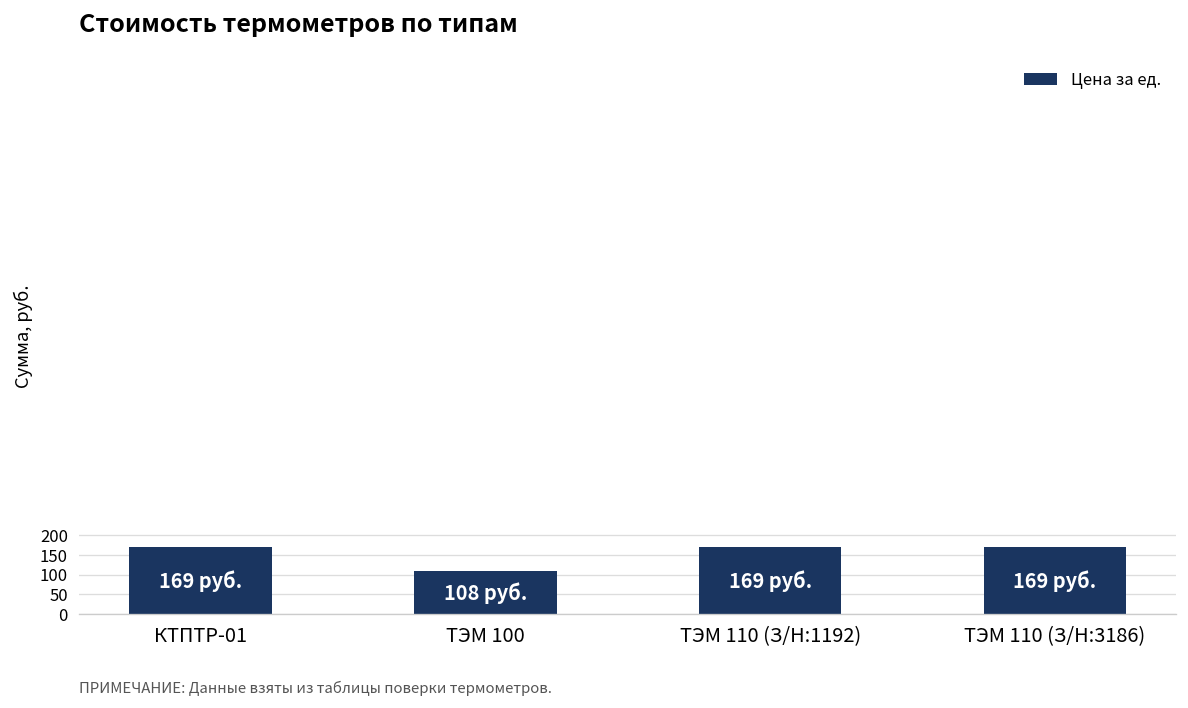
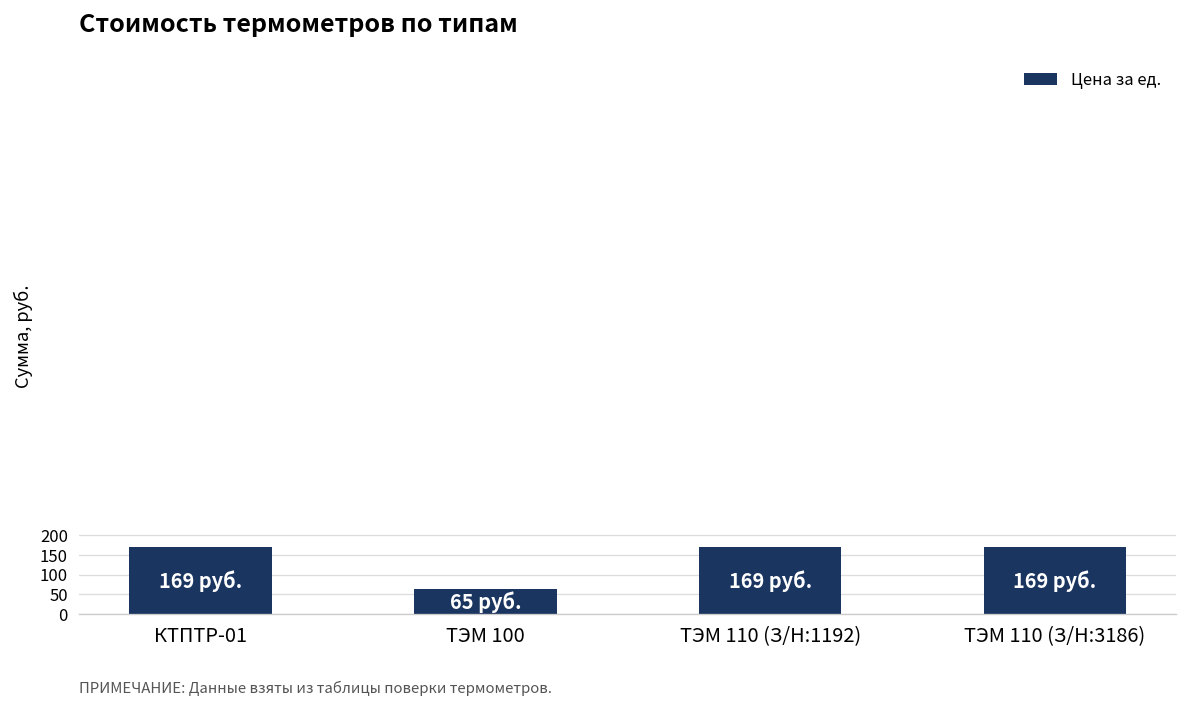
  {
    "КТПТР-01": 169,
-   "ТЭМ 100": 108,
+   "ТЭМ 100": 65,
    "ТЭМ 110 (З/Н:1192)": 169,
    "ТЭМ 110 (З/Н:3186)": 169
  }
